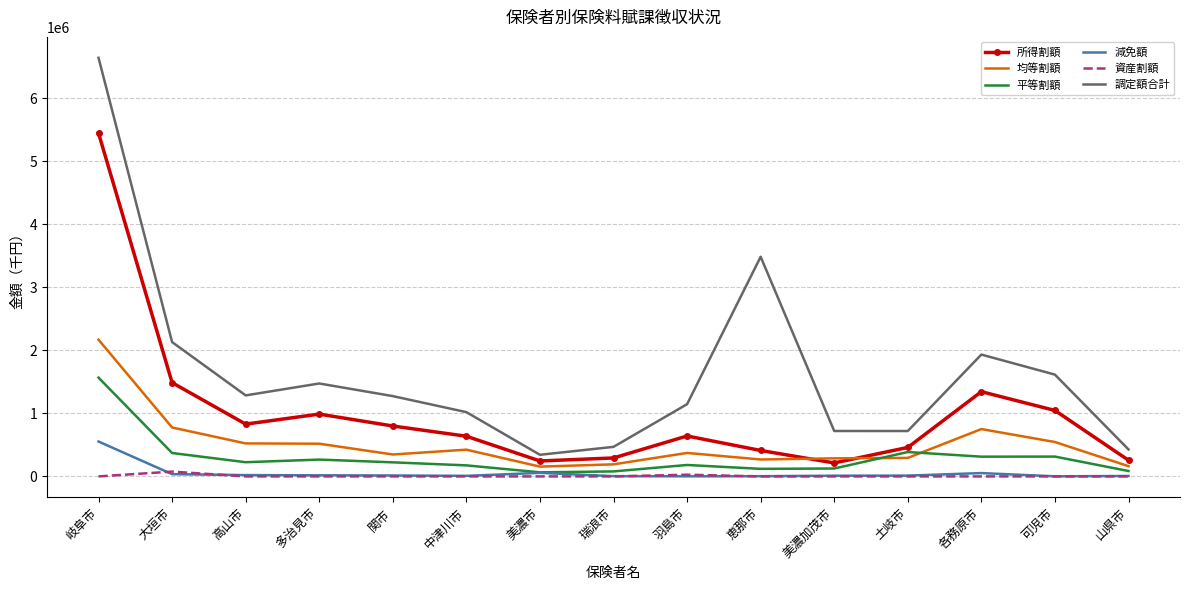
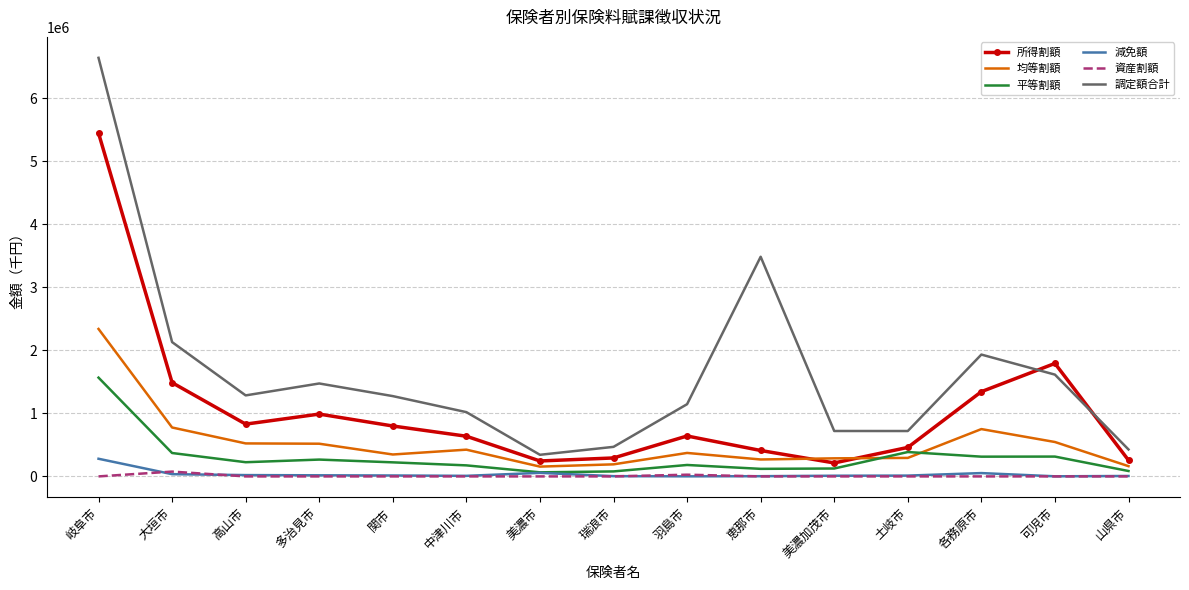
  {
    "所得割額": {
      "岐阜市": 5400000,
      "大垣市": 1500000,
      "高山市": 800000,
      "多治見市": 1000000,
      "関市": 800000,
      "中津川市": 600000,
      "美濃市": 200000,
      "瑞浪市": 300000,
      "羽島市": 600000,
      "恵那市": 400000,
      "美濃加茂市": 200000,
      "土岐市": 500000,
      "各務原市": 1300000,
-     "可児市": 1000000,
+     "可児市": 1800000,
      "山県市": 300000
    },
    "均等割額": {
-     "岐阜市": 2200000,
+     "岐阜市": 2300000,
      "大垣市": 800000,
      "高山市": 500000,
      "多治見市": 500000,
      "関市": 300000,
      "中津川市": 400000,
      "美濃市": 200000,
      "瑞浪市": 200000,
      "羽島市": 400000,
      "恵那市": 300000,
      "美濃加茂市": 300000,
      "土岐市": 300000,
      "各務原市": 800000,
      "可児市": 500000,
      "山県市": 200000
    },
    "平等割額": {
      "岐阜市": 1600000,
      "大垣市": 400000,
      "高山市": 200000,
      "多治見市": 300000,
      "関市": 200000,
      "中津川市": 200000,
      "瑞浪市": 100000,
      "羽島市": 200000,
      "恵那市": 100000,
      "美濃加茂市": 100000,
      "土岐市": 400000,
      "各務原市": 300000,
      "可児市": 300000,
      "山県市": 100000
    },
    "減免額": {
-     "岐阜市": 600000,
+     "岐阜市": 300000,
      "大垣市": 0,
      "各務原市": 100000
    },
    "資産割額": {
      "岐阜市": 0,
      "大垣市": 100000,
      "美濃市": 0,
      "各務原市": 0
    },
    "調定額合計": {
      "岐阜市": 6600000,
      "大垣市": 2100000,
      "高山市": 1300000,
      "多治見市": 1500000,
      "関市": 1300000,
      "中津川市": 1000000,
      "美濃市": 300000,
      "瑞浪市": 500000,
      "羽島市": 1100000,
      "恵那市": 3500000,
      "美濃加茂市": 700000,
      "土岐市": 700000,
      "各務原市": 1900000,
      "可児市": 1600000,
      "山県市": 400000
    }
  }
